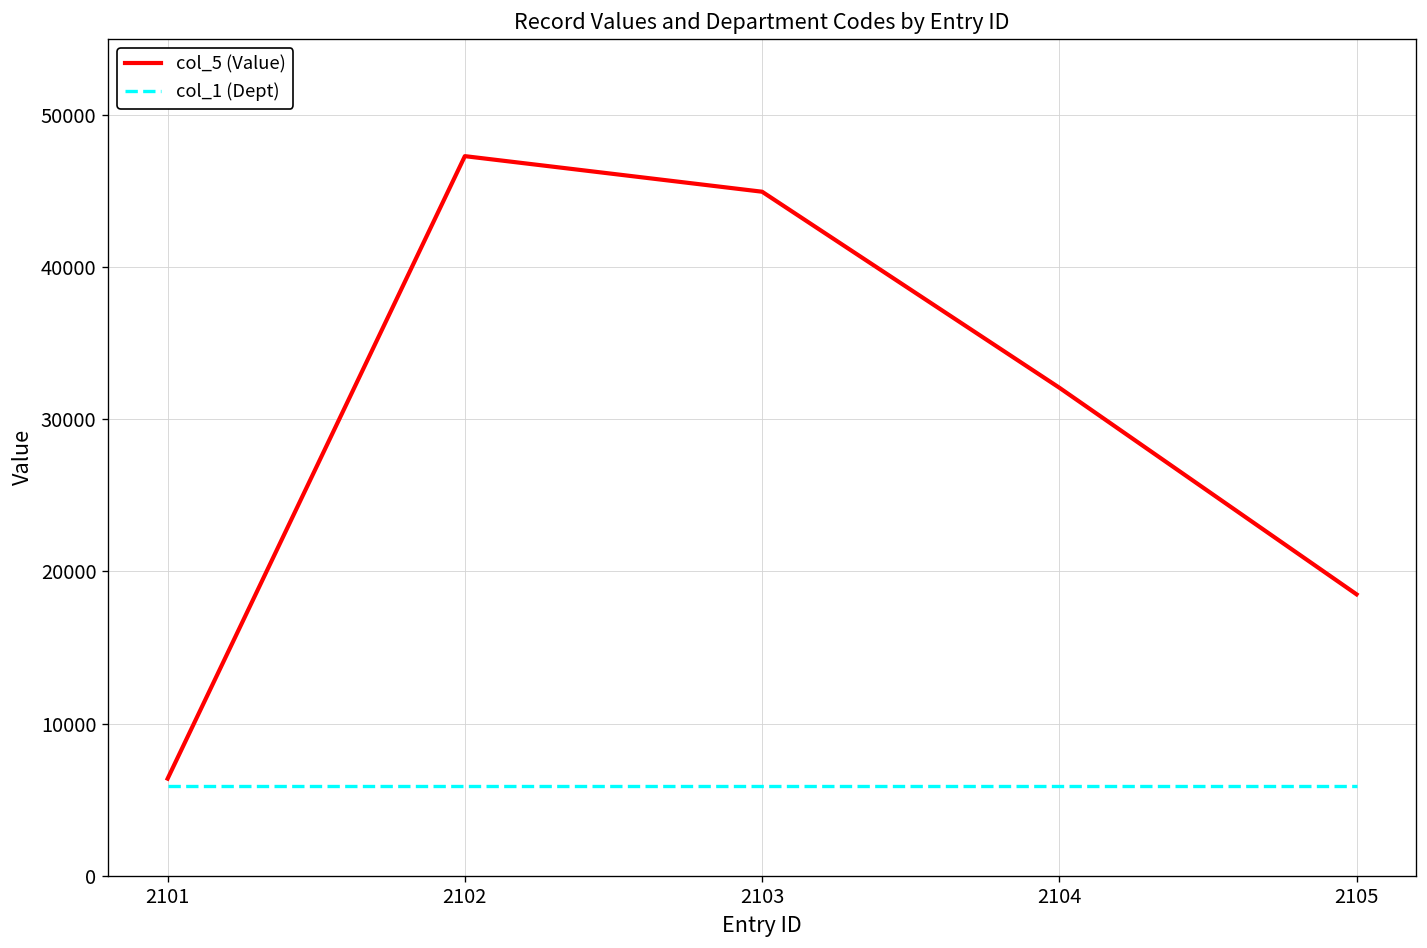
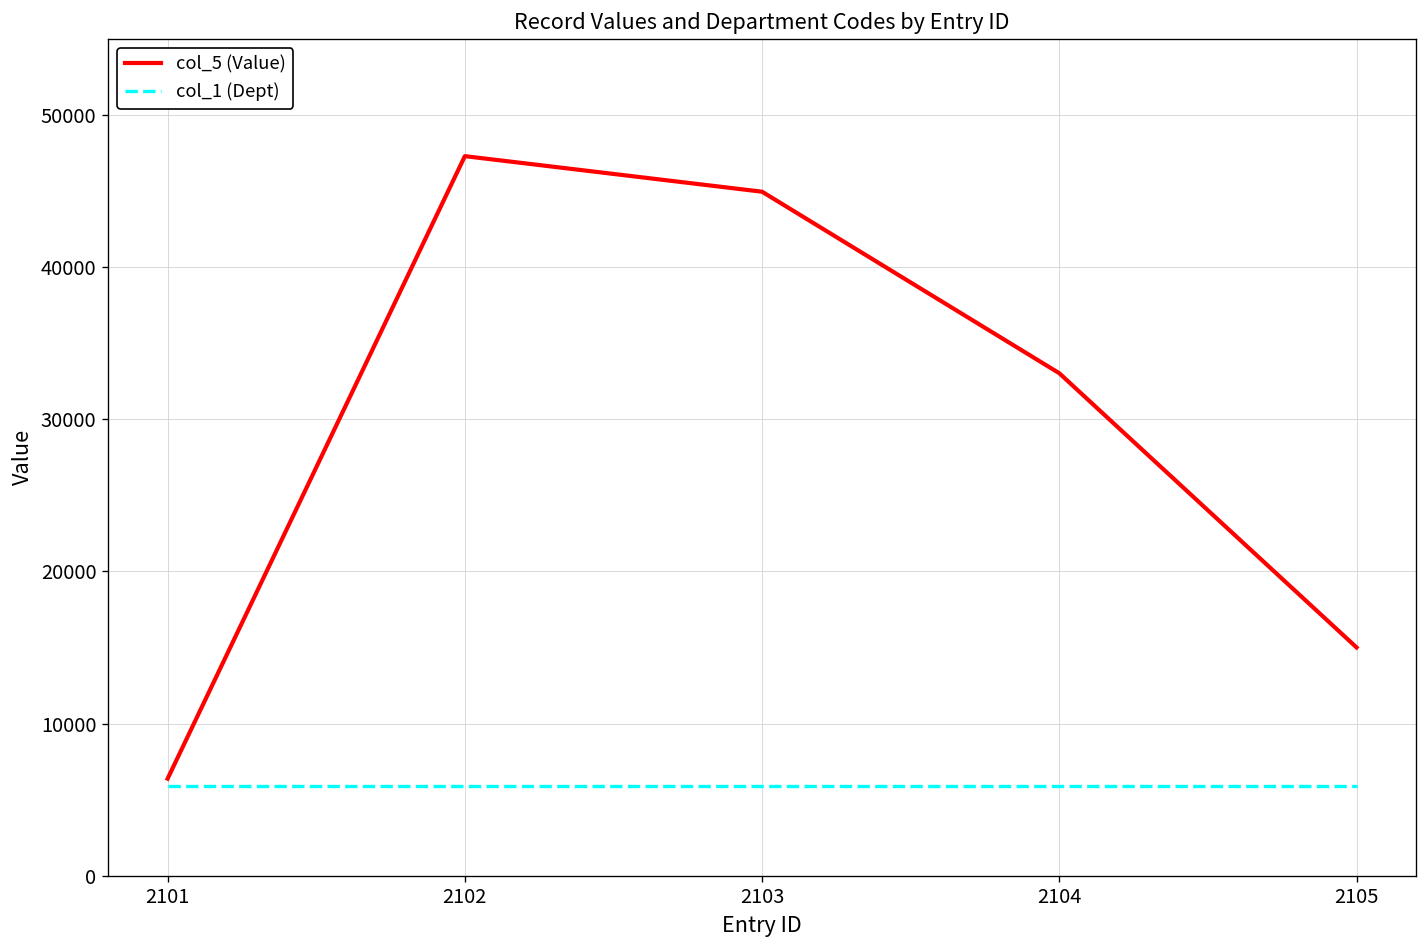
  {
    "col_5 (Value)": {
      "2101": 6400,
      "2102": 47300,
      "2103": 45000,
-     "2104": 32100,
-     "2105": 18500
+     "2104": 33000,
+     "2105": 15000
    },
    "col_1 (Dept)": {
      "2101": 5900,
      "2102": 5900,
      "2103": 5900,
      "2104": 5900,
      "2105": 5900
    }
  }
